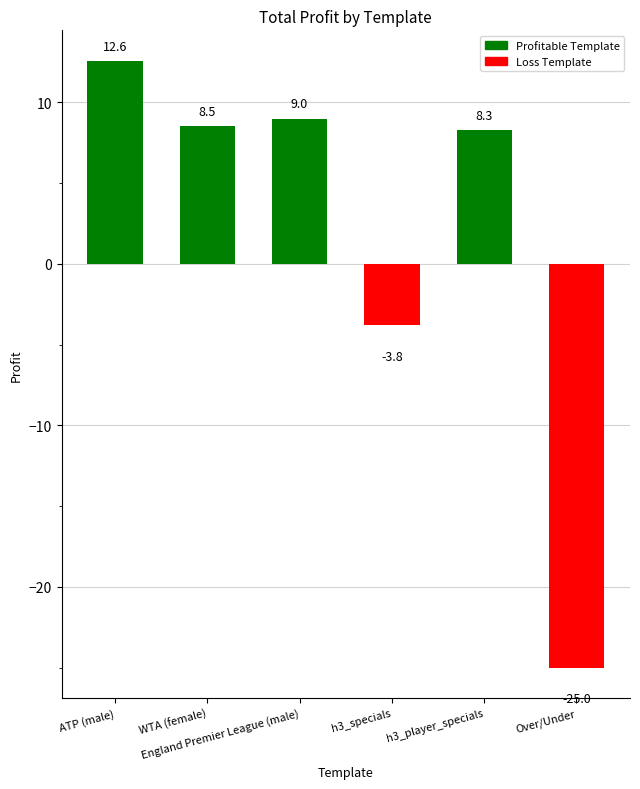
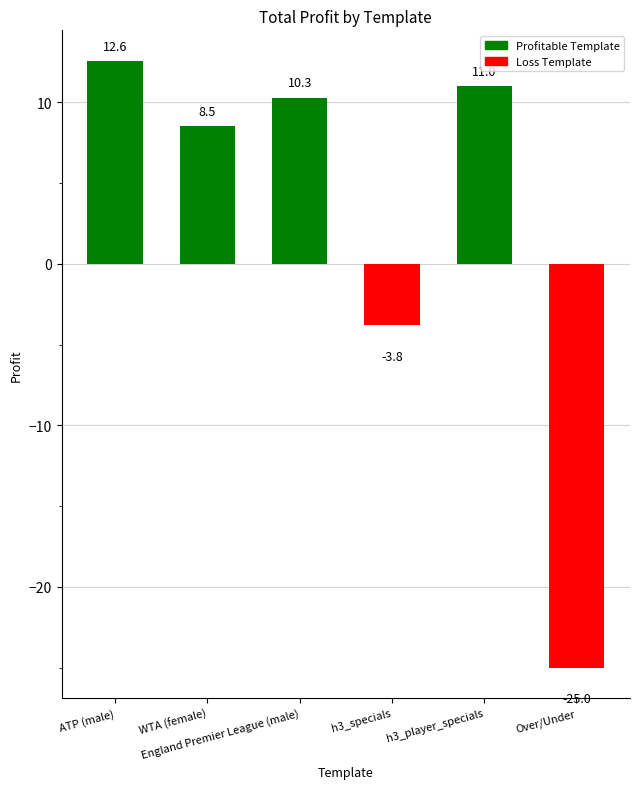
  {
    "ATP (male)": 12.6,
    "WTA (female)": 8.5,
-   "England Premier League (male)": 9.0,
+   "England Premier League (male)": 10.3,
    "h3_specials": -3.8,
-   "h3_player_specials": 8.3,
+   "h3_player_specials": 11.0,
    "Over/Under": -25.0
  }
